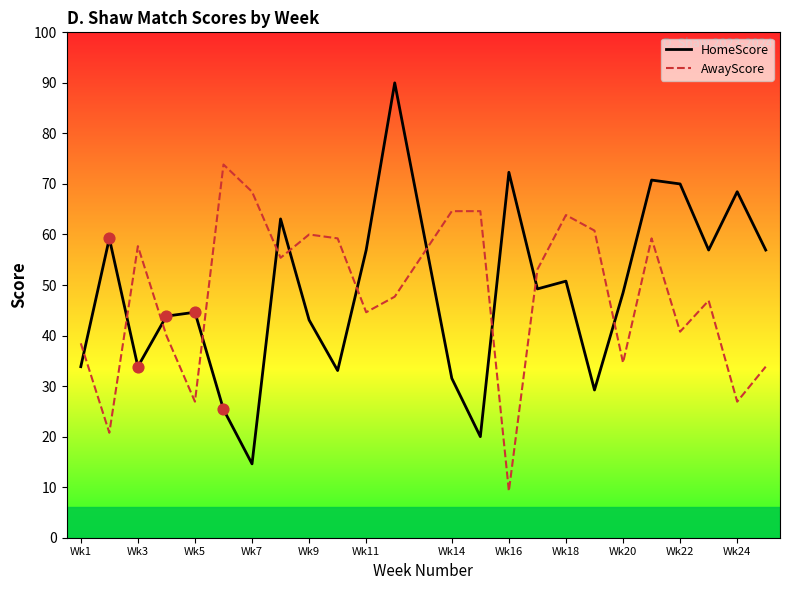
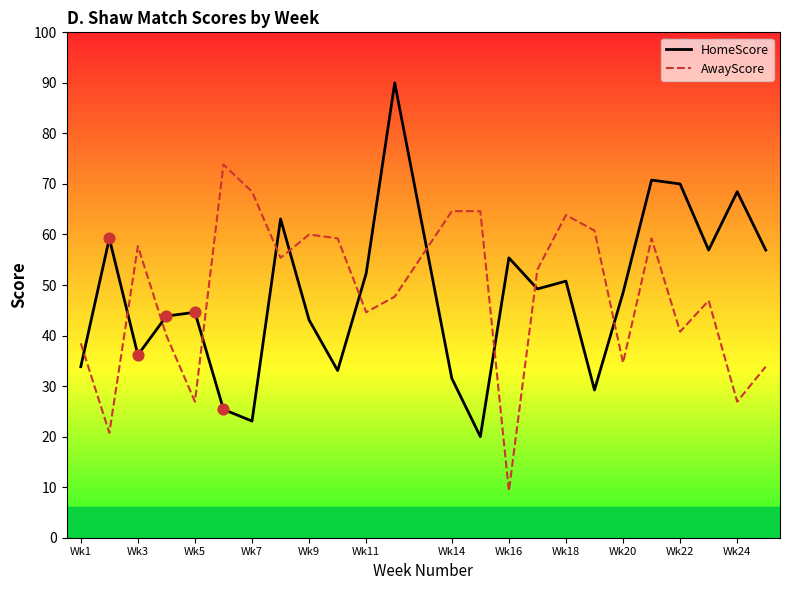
  {
    "HomeScore": {
      "Wk1": 34,
-     "Wk3": 34,
-     "Wk7": 15,
+     "Wk3": 36,
+     "Wk7": 23,
      "Wk9": 43,
-     "Wk11": 57,
+     "Wk11": 52,
      "Wk14": 32,
-     "Wk16": 72,
+     "Wk16": 55,
      "Wk18": 51,
      "Wk20": 48,
      "Wk22": 70,
      "Wk24": 68
    }
  }
